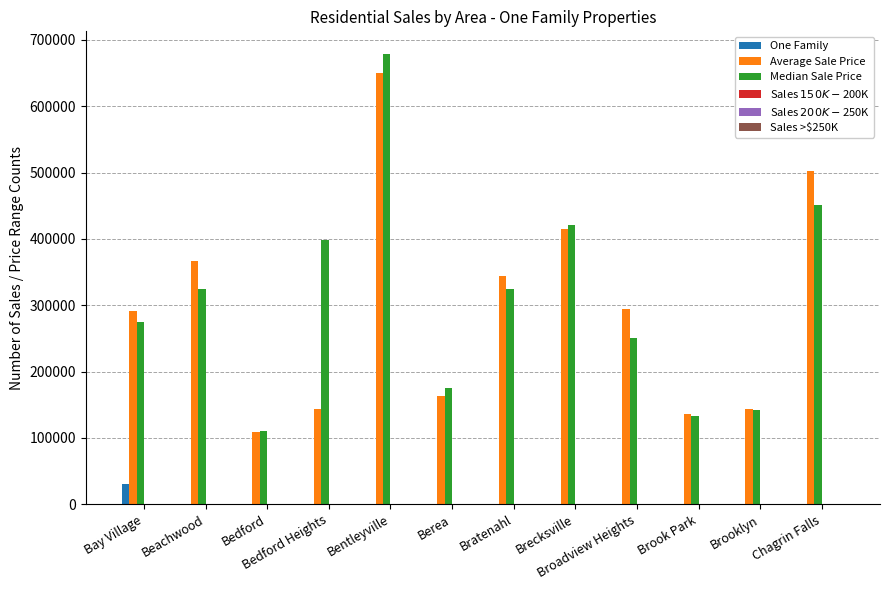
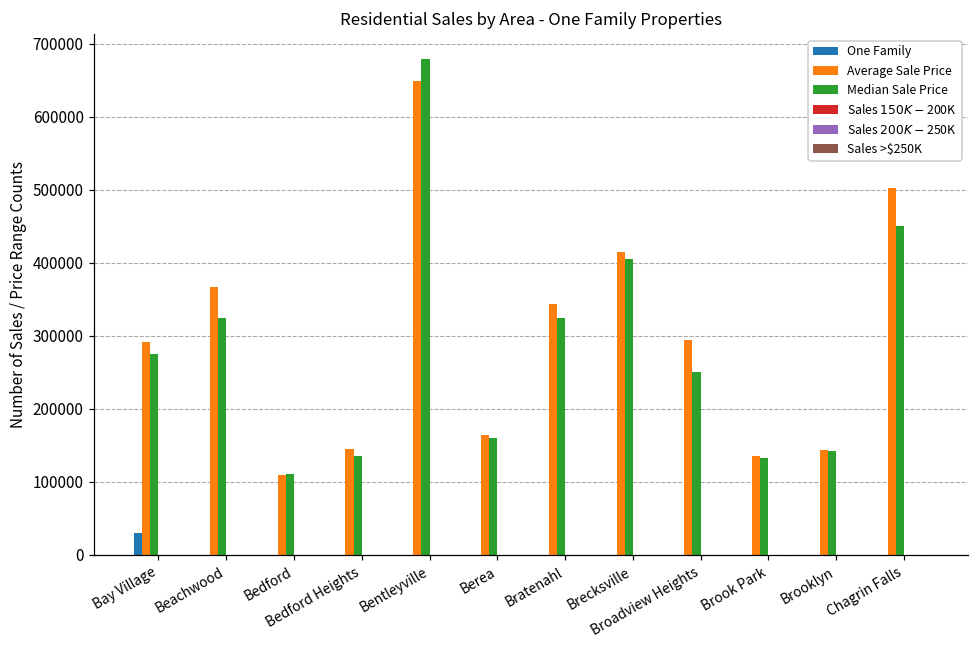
  {
    "One Family": {
      "Bay Village": 30000
    },
    "Average Sale Price": {
      "Bay Village": 290000,
      "Beachwood": 370000,
      "Bedford": 110000,
      "Bedford Heights": 140000,
      "Bentleyville": 650000,
      "Berea": 160000,
      "Bratenahl": 340000,
      "Brecksville": 420000,
      "Broadview Heights": 290000,
      "Brook Park": 140000,
      "Brooklyn": 140000,
      "Chagrin Falls": 500000
    },
    "Median Sale Price": {
      "Bay Village": 280000,
      "Beachwood": 330000,
      "Bedford": 110000,
-     "Bedford Heights": 400000,
+     "Bedford Heights": 140000,
      "Bentleyville": 680000,
-     "Berea": 180000,
+     "Berea": 160000,
      "Bratenahl": 320000,
-     "Brecksville": 420000,
+     "Brecksville": 410000,
      "Broadview Heights": 250000,
      "Brook Park": 130000,
      "Brooklyn": 140000,
      "Chagrin Falls": 450000
    },
    "Sales >$250K": {
      "Bedford": 0,
      "Bedford Heights": 0,
      "Brook Park": 0,
      "Brooklyn": 0
    }
  }
